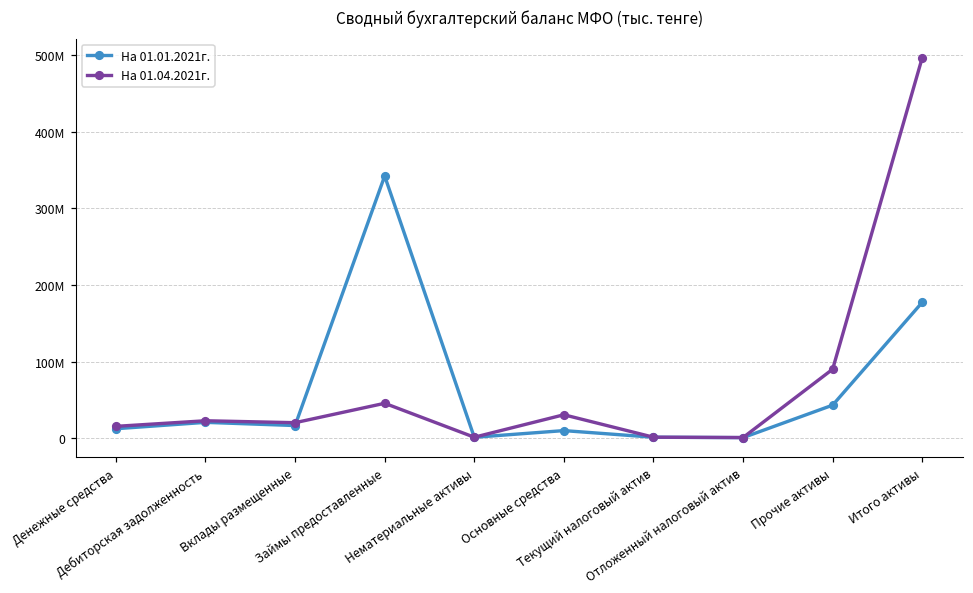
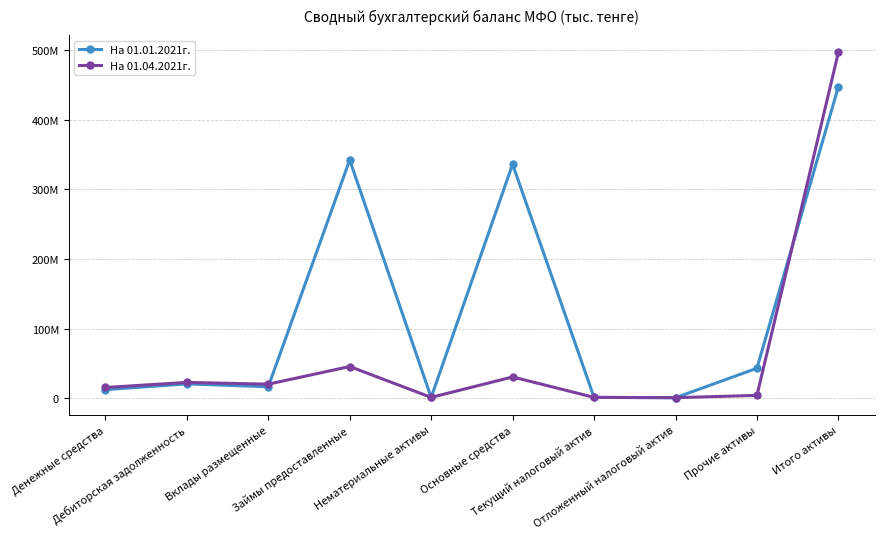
  {
    "На 01.01.2021г.": {
      "Вклады размещенные": 20000000,
      "Займы предоставленные": 340000000,
-     "Основные средства": 10000000,
+     "Основные средства": 340000000,
      "Прочие активы": 40000000,
-     "Итого активы": 180000000
+     "Итого активы": 450000000
    },
    "На 01.04.2021г.": {
      "Вклады размещенные": 20000000,
      "Займы предоставленные": 50000000,
      "Основные средства": 30000000,
-     "Прочие активы": 90000000,
+     "Прочие активы": 0,
      "Итого активы": 500000000
    }
  }
